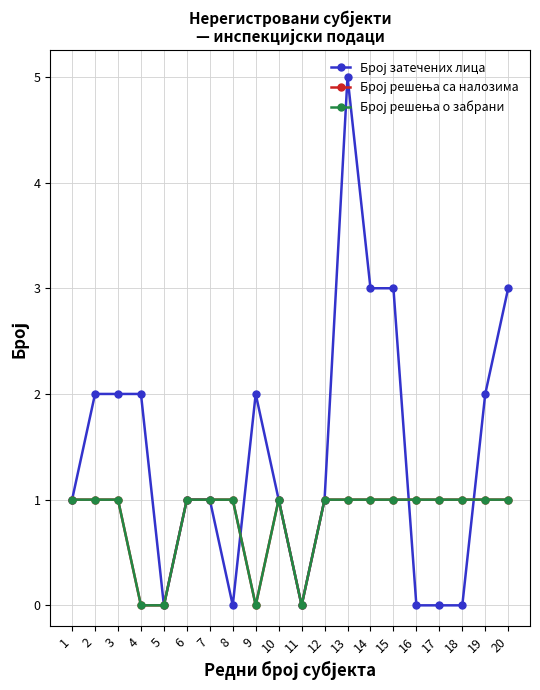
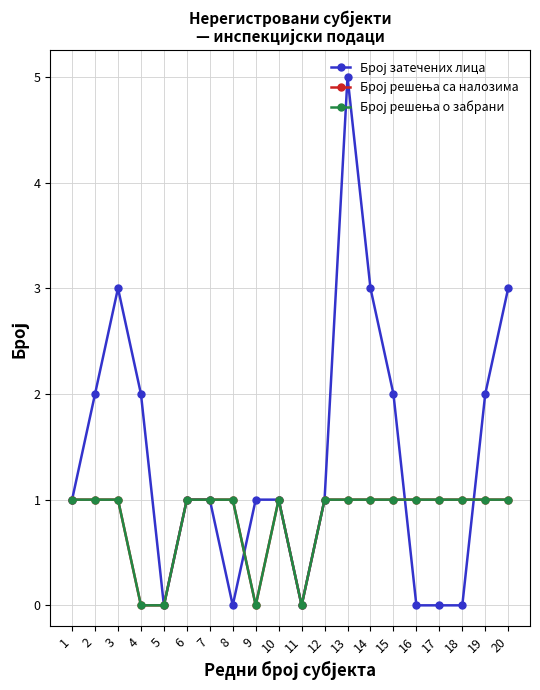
  {
    "Број затечених лица": {
      "2": 2,
-     "3": 2,
+     "3": 3,
      "4": 2,
      "8": 0,
-     "9": 2,
+     "9": 1,
      "13": 5,
      "14": 3,
-     "15": 3,
+     "15": 2,
      "16": 0,
      "17": 0,
      "18": 0,
      "19": 2,
      "20": 3
    },
    "Број решења о забрани": {
      "2": 1,
      "3": 1,
      "4": 0,
      "8": 1,
      "9": 0,
      "13": 1,
      "14": 1,
      "15": 1,
      "16": 1,
      "17": 1,
      "18": 1,
      "19": 1,
      "20": 1
    }
  }
